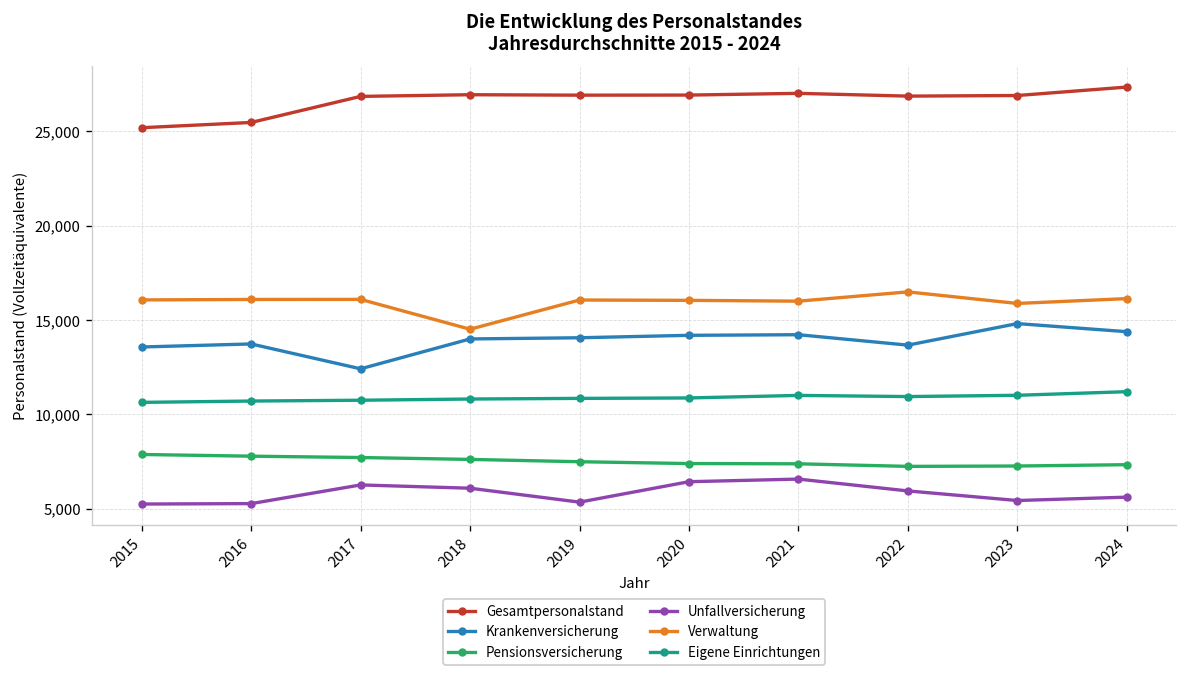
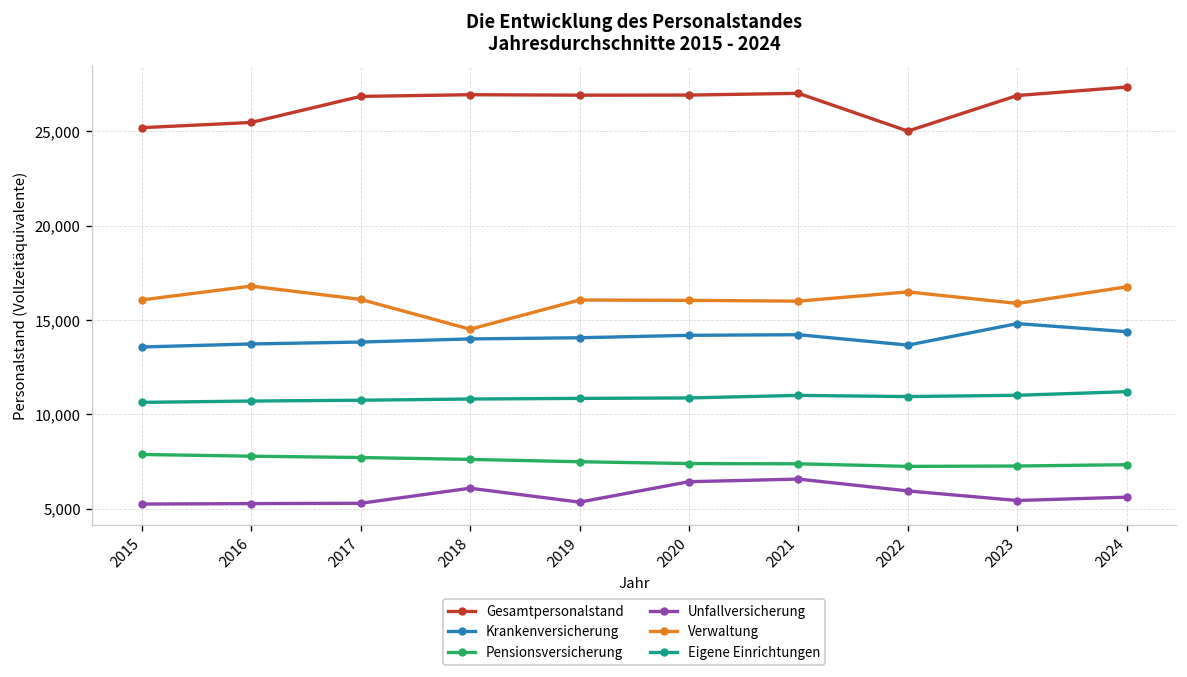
  {
    "Gesamtpersonalstand": {
      "2015": "25,200",
      "2016": "25,500",
      "2017": "26,800",
      "2018": "26,900",
      "2019": "26,900",
      "2020": "26,900",
      "2021": "27,000",
-     "2022": "26,900",
+     "2022": "25,000",
      "2023": "26,900",
      "2024": "27,300"
    },
    "Krankenversicherung": {
      "2015": "13,600",
      "2016": "13,700",
-     "2017": "12,400",
+     "2017": "13,800",
      "2018": "14,000",
      "2019": "14,100",
      "2020": "14,200",
      "2021": "14,200",
      "2022": "13,700",
      "2023": "14,800",
      "2024": "14,400"
    },
    "Unfallversicherung": {
      "2015": "5,300",
      "2016": "5,300",
-     "2017": "6,300",
+     "2017": "5,300",
      "2018": "6,100",
      "2019": "5,400",
      "2020": "6,400",
      "2021": "6,600",
      "2022": "5,900",
      "2023": "5,400",
      "2024": "5,600"
    },
    "Verwaltung": {
      "2015": "16,100",
-     "2016": "16,100",
+     "2016": "16,800",
      "2017": "16,100",
      "2018": "14,500",
      "2019": "16,100",
      "2020": "16,000",
      "2021": "16,000",
      "2022": "16,500",
      "2023": "15,900",
-     "2024": "16,100"
+     "2024": "16,800"
    }
  }
